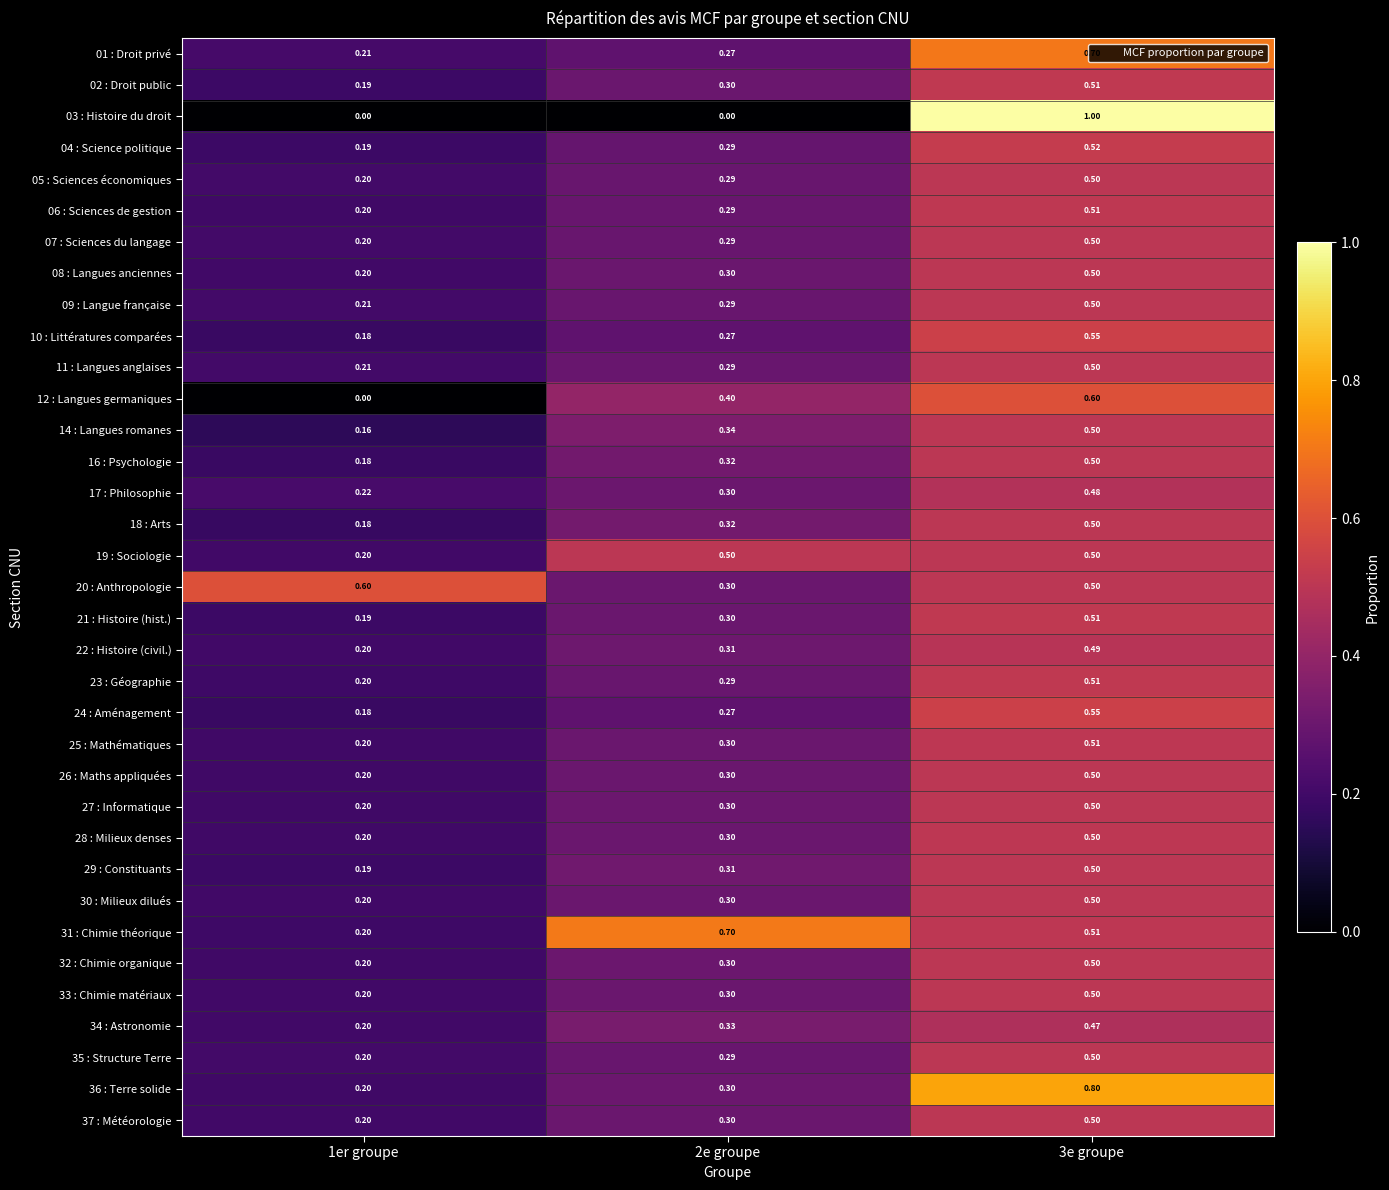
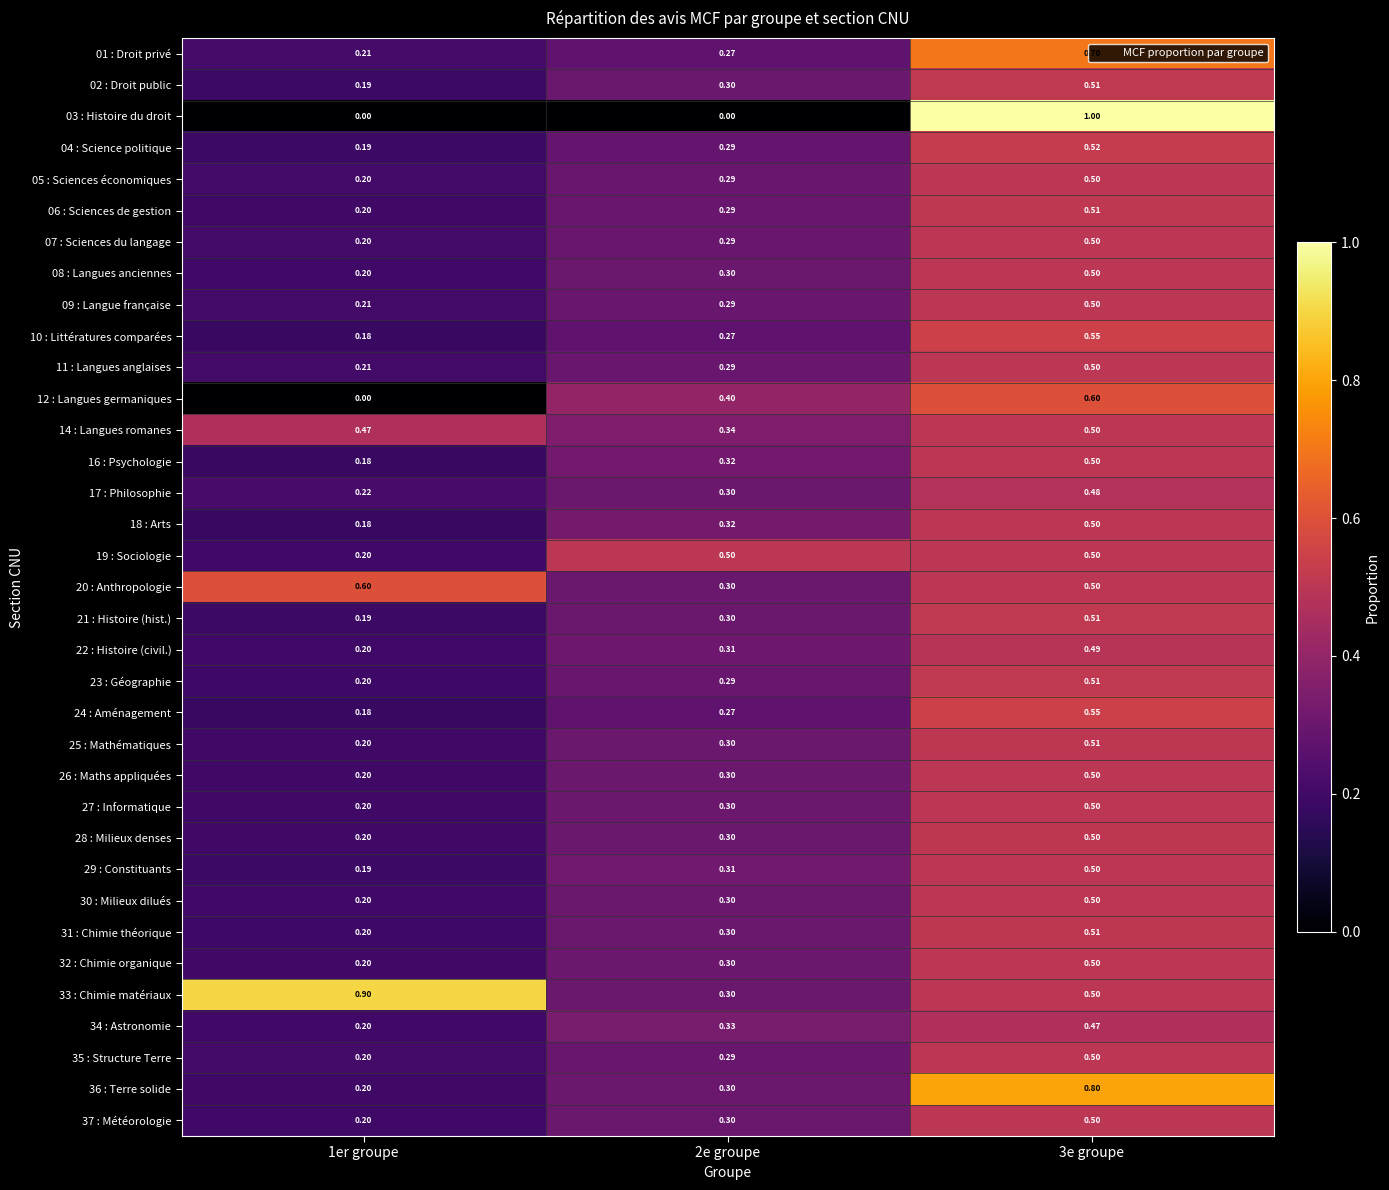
  {
    "01 : Droit privé": {
      "1er groupe": 0.21,
      "2e groupe": 0.27
    },
    "02 : Droit public": {
      "1er groupe": 0.19,
      "2e groupe": 0.30,
      "3e groupe": 0.51
    },
    "03 : Histoire du droit": {
      "1er groupe": 0.00,
      "2e groupe": 0.00,
      "3e groupe": 1.00
    },
    "04 : Science politique": {
      "1er groupe": 0.19,
      "2e groupe": 0.29,
      "3e groupe": 0.52
    },
    "05 : Sciences économiques": {
      "1er groupe": 0.20,
      "2e groupe": 0.29,
      "3e groupe": 0.50
    },
    "06 : Sciences de gestion": {
      "1er groupe": 0.20,
      "2e groupe": 0.29,
      "3e groupe": 0.51
    },
    "07 : Sciences du langage": {
      "1er groupe": 0.20,
      "2e groupe": 0.29,
      "3e groupe": 0.50
    },
    "08 : Langues anciennes": {
      "1er groupe": 0.20,
      "2e groupe": 0.30,
      "3e groupe": 0.50
    },
    "09 : Langue française": {
      "1er groupe": 0.21,
      "2e groupe": 0.29,
      "3e groupe": 0.50
    },
    "10 : Littératures comparées": {
      "1er groupe": 0.18,
      "2e groupe": 0.27,
      "3e groupe": 0.55
    },
    "11 : Langues anglaises": {
      "1er groupe": 0.21,
      "2e groupe": 0.29,
      "3e groupe": 0.50
    },
    "12 : Langues germaniques": {
      "1er groupe": 0.00,
      "2e groupe": 0.40,
      "3e groupe": 0.60
    },
    "14 : Langues romanes": {
-     "1er groupe": 0.16,
+     "1er groupe": 0.47,
      "2e groupe": 0.34,
      "3e groupe": 0.50
    },
    "16 : Psychologie": {
      "1er groupe": 0.18,
      "2e groupe": 0.32,
      "3e groupe": 0.50
    },
    "17 : Philosophie": {
      "1er groupe": 0.22,
      "2e groupe": 0.30,
      "3e groupe": 0.48
    },
    "18 : Arts": {
      "1er groupe": 0.18,
      "2e groupe": 0.32,
      "3e groupe": 0.50
    },
    "19 : Sociologie": {
      "1er groupe": 0.20,
      "2e groupe": 0.50,
      "3e groupe": 0.50
    },
    "20 : Anthropologie": {
      "1er groupe": 0.60,
      "2e groupe": 0.30,
      "3e groupe": 0.50
    },
    "21 : Histoire (hist.)": {
      "1er groupe": 0.19,
      "2e groupe": 0.30,
      "3e groupe": 0.51
    },
    "22 : Histoire (civil.)": {
      "1er groupe": 0.20,
      "2e groupe": 0.31,
      "3e groupe": 0.49
    },
    "23 : Géographie": {
      "1er groupe": 0.20,
      "2e groupe": 0.29,
      "3e groupe": 0.51
    },
    "24 : Aménagement": {
      "1er groupe": 0.18,
      "2e groupe": 0.27,
      "3e groupe": 0.55
    },
    "25 : Mathématiques": {
      "1er groupe": 0.20,
      "2e groupe": 0.30,
      "3e groupe": 0.51
    },
    "26 : Maths appliquées": {
      "1er groupe": 0.20,
      "2e groupe": 0.30,
      "3e groupe": 0.50
    },
    "27 : Informatique": {
      "1er groupe": 0.20,
      "2e groupe": 0.30,
      "3e groupe": 0.50
    },
    "28 : Milieux denses": {
      "1er groupe": 0.20,
      "2e groupe": 0.30,
      "3e groupe": 0.50
    },
    "29 : Constituants": {
      "1er groupe": 0.19,
      "2e groupe": 0.31,
      "3e groupe": 0.50
    },
    "30 : Milieux dilués": {
      "1er groupe": 0.20,
      "2e groupe": 0.30,
      "3e groupe": 0.50
    },
    "31 : Chimie théorique": {
      "1er groupe": 0.20,
-     "2e groupe": 0.70,
+     "2e groupe": 0.30,
      "3e groupe": 0.51
    },
    "32 : Chimie organique": {
      "1er groupe": 0.20,
      "2e groupe": 0.30,
      "3e groupe": 0.50
    },
    "33 : Chimie matériaux": {
-     "1er groupe": 0.20,
+     "1er groupe": 0.90,
      "2e groupe": 0.30,
      "3e groupe": 0.50
    },
    "34 : Astronomie": {
      "1er groupe": 0.20,
      "2e groupe": 0.33,
      "3e groupe": 0.47
    },
    "35 : Structure Terre": {
      "1er groupe": 0.20,
      "2e groupe": 0.29,
      "3e groupe": 0.50
    },
    "36 : Terre solide": {
      "1er groupe": 0.20,
      "2e groupe": 0.30,
      "3e groupe": 0.80
    },
    "37 : Météorologie": {
      "1er groupe": 0.20,
      "2e groupe": 0.30,
      "3e groupe": 0.50
    }
  }
